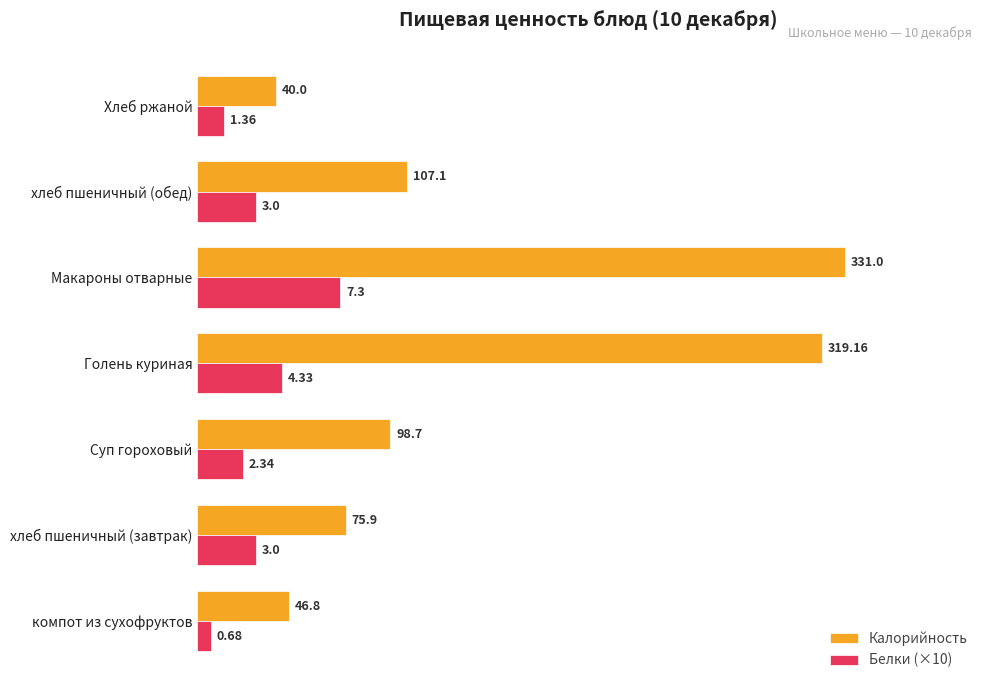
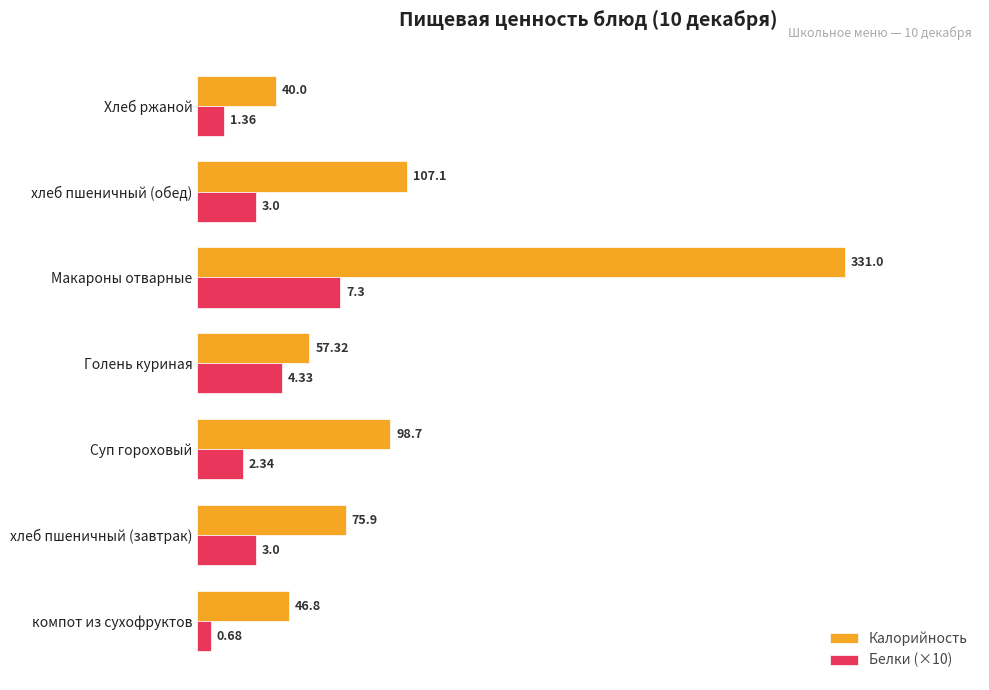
  {
    "Калорийность": {
      "Хлеб ржаной": 40.0,
      "хлеб пшеничный (обед)": 107.1,
      "Макароны отварные": 331.0,
-     "Голень куриная": 319.16,
+     "Голень куриная": 57.32,
      "Суп гороховый": 98.7,
      "хлеб пшеничный (завтрак)": 75.9,
      "компот из сухофруктов": 46.8
    }
  }
